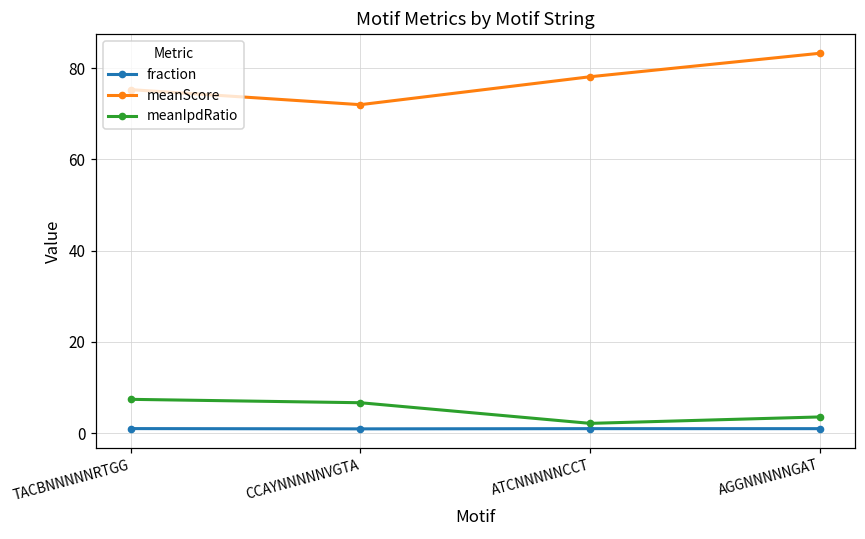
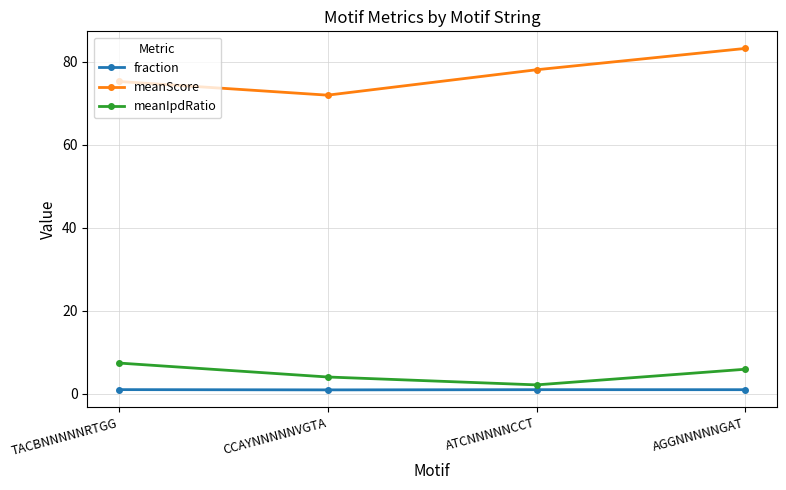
  {
    "fraction": {
      "TACBNNNNNRTGG": 1,
      "CCAYNNNNNVGTA": 1,
      "ATCNNNNNCCT": 1,
      "AGGNNNNNGAT": 1
    },
    "meanScore": {
      "CCAYNNNNNVGTA": 72,
      "ATCNNNNNCCT": 78,
      "AGGNNNNNGAT": 83
    },
    "meanIpdRatio": {
      "TACBNNNNNRTGG": 7,
-     "CCAYNNNNNVGTA": 7,
+     "CCAYNNNNNVGTA": 4,
      "ATCNNNNNCCT": 2,
-     "AGGNNNNNGAT": 4
+     "AGGNNNNNGAT": 6
    }
  }
